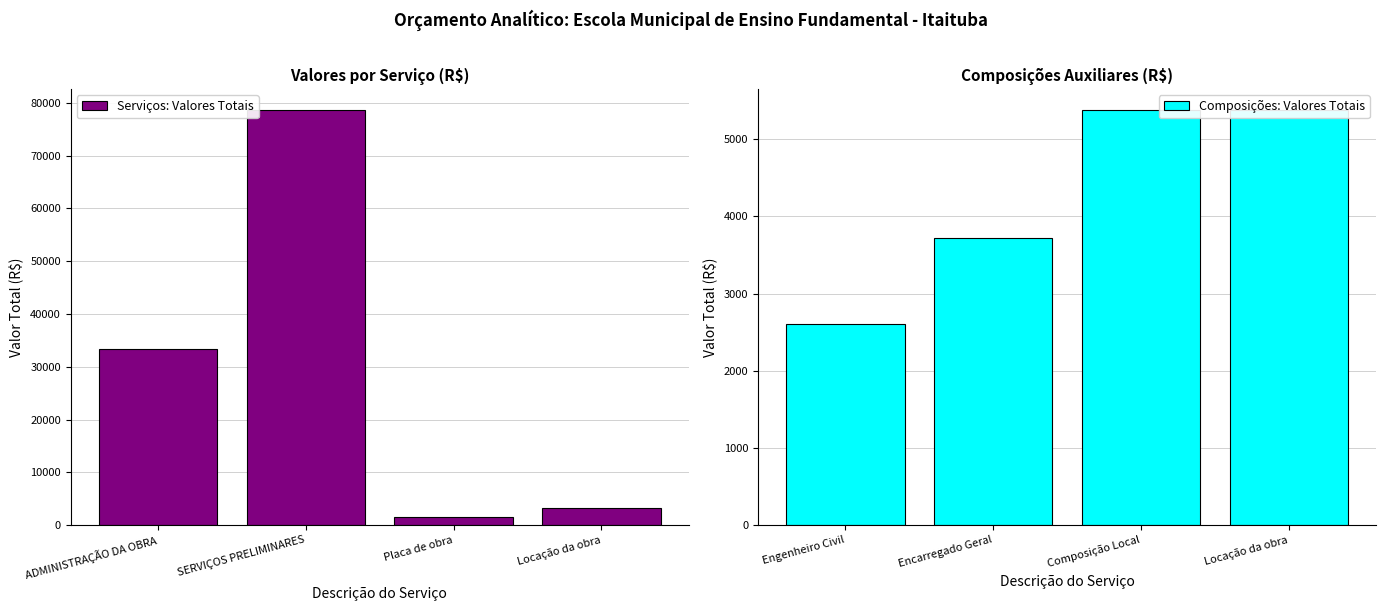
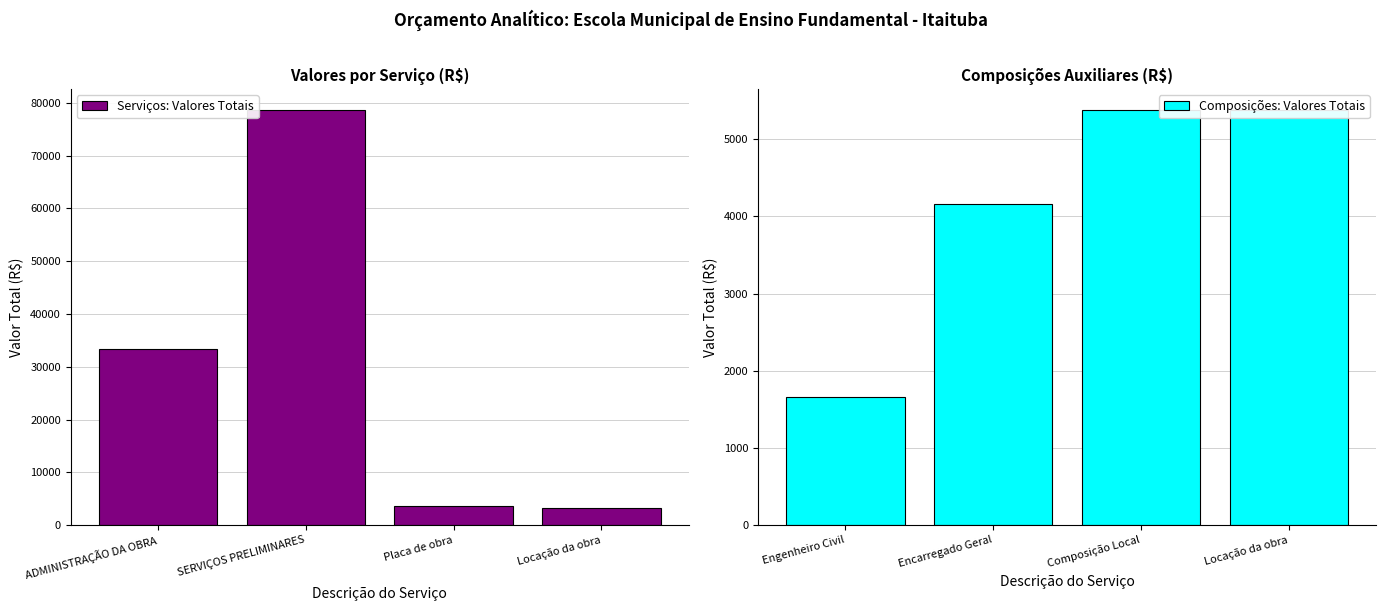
  {
    "Valores por Serviço (R$)": {
      "ADMINISTRAÇÃO DA OBRA": 33000,
      "SERVIÇOS PRELIMINARES": 79000,
-     "Placa de obra": 2000,
+     "Placa de obra": 4000,
      "Locação da obra": 3000
    },
    "Composições Auxiliares (R$)": {
-     "Engenheiro Civil": 2600,
-     "Encarregado Geral": 3700,
+     "Engenheiro Civil": 1700,
+     "Encarregado Geral": 4200,
      "Composição Local": 5400
    }
  }
